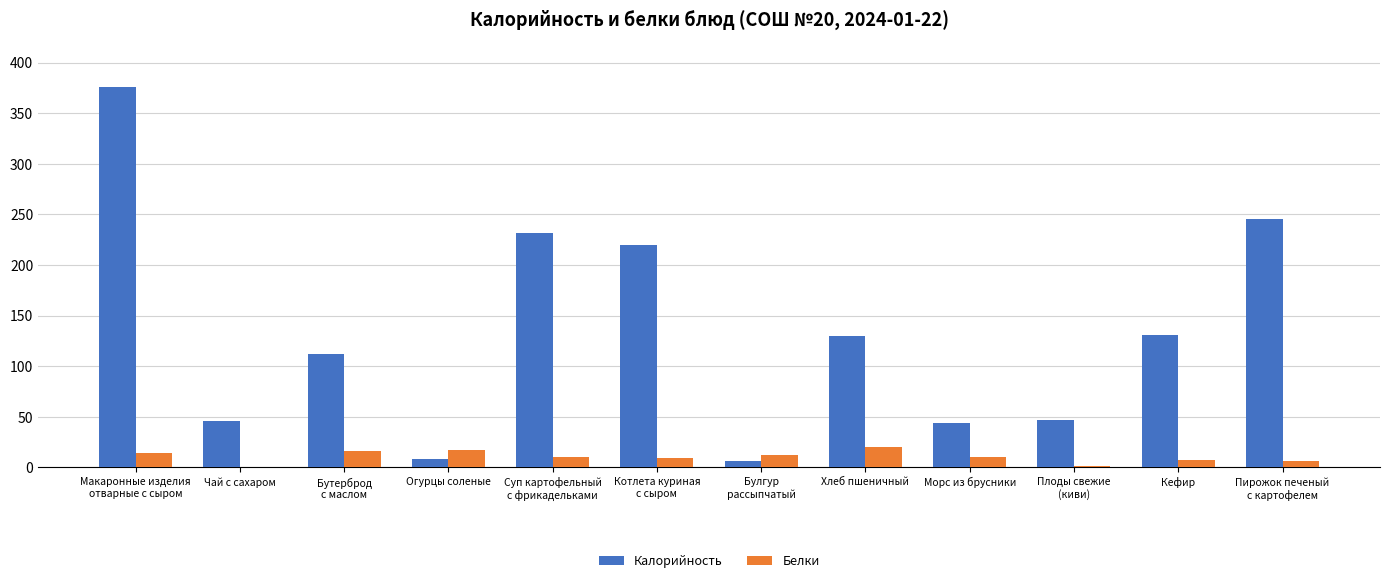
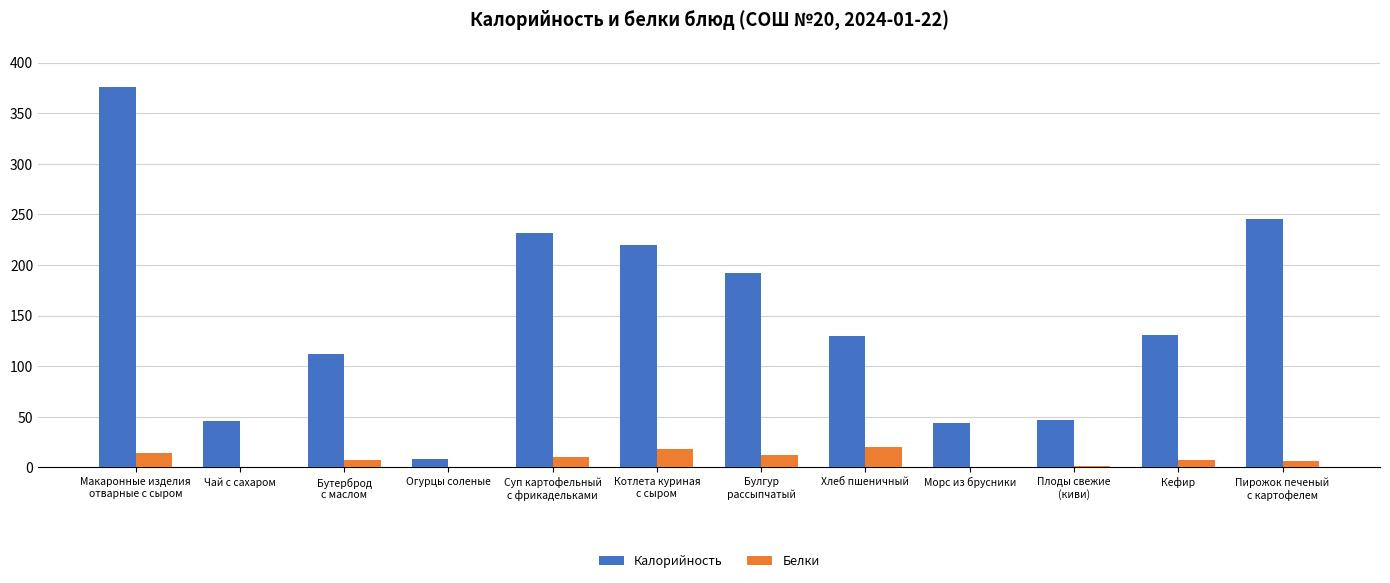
  {
    "Калорийность": {
      "Макаронные изделия отварные с сыром": 376,
      "Чай с сахаром": 46,
      "Бутерброд с маслом": 112,
      "Огурцы соленые": 8,
      "Суп картофельный с фрикадельками": 232,
      "Котлета куриная с сыром": 220,
-     "Булгур рассыпчатый": 6,
+     "Булгур рассыпчатый": 192,
      "Хлеб пшеничный": 129,
      "Морс из брусники": 44,
      "Плоды свежие (киви)": 47,
      "Кефир": 130,
      "Пирожок печеный с картофелем": 245
    },
    "Белки": {
      "Макаронные изделия отварные с сыром": 14,
-     "Бутерброд с маслом": 17,
-     "Огурцы соленые": 17,
+     "Бутерброд с маслом": 7,
+     "Огурцы соленые": 0,
      "Суп картофельный с фрикадельками": 10,
-     "Котлета куриная с сыром": 9,
+     "Котлета куриная с сыром": 18,
      "Булгур рассыпчатый": 12,
      "Хлеб пшеничный": 20,
-     "Морс из брусники": 10,
+     "Морс из брусники": 0,
      "Кефир": 7,
      "Пирожок печеный с картофелем": 6
    }
  }
